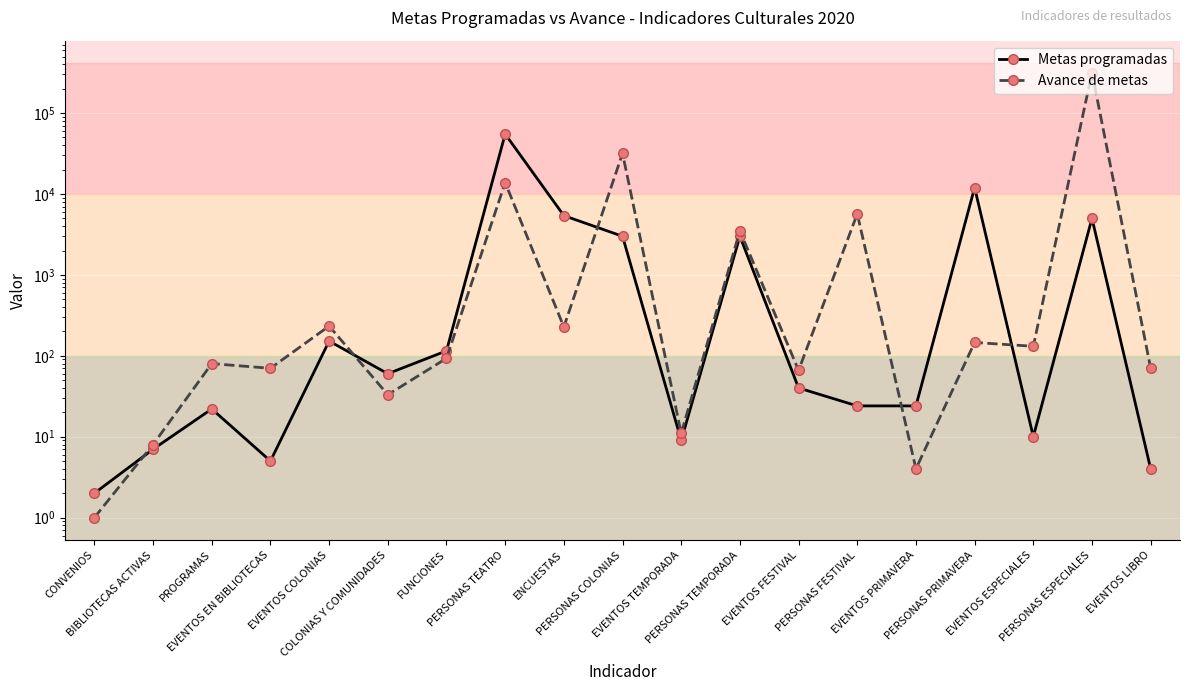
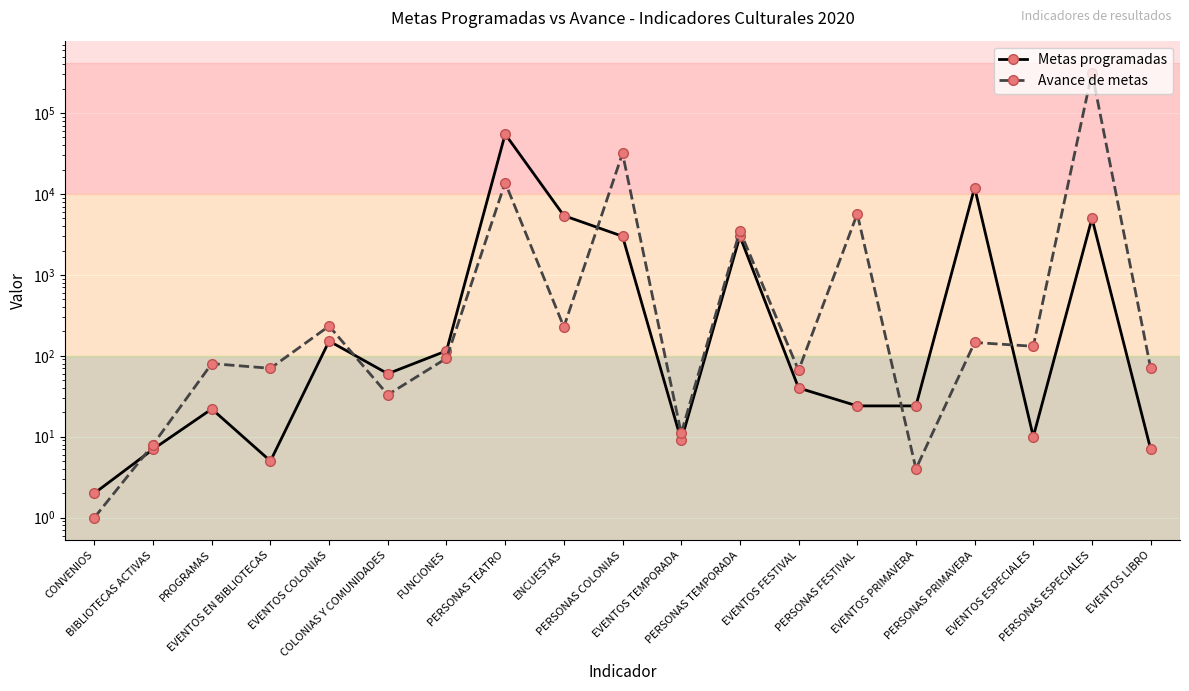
  {
    "Metas programadas": {
      "CONVENIOS": 2,
      "BIBLIOTECAS ACTIVAS": 7,
      "PROGRAMAS": 22,
      "EVENTOS EN BIBLIOTECAS": 5,
      "EVENTOS COLONIAS": 150,
      "COLONIAS Y COMUNIDADES": 60,
      "FUNCIONES": 120,
      "PERSONAS TEATRO": 60000,
      "ENCUESTAS": 5000,
      "PERSONAS COLONIAS": 3000,
      "EVENTOS TEMPORADA": 9,
      "PERSONAS TEMPORADA": 3000,
      "EVENTOS FESTIVAL": 40,
      "PERSONAS FESTIVAL": 24,
      "EVENTOS PRIMAVERA": 24,
      "PERSONAS PRIMAVERA": 12000,
      "EVENTOS ESPECIALES": 10,
      "PERSONAS ESPECIALES": 5000,
-     "EVENTOS LIBRO": 4
+     "EVENTOS LIBRO": 7
    },
    "Avance de metas": {
      "CONVENIOS": 1,
      "BIBLIOTECAS ACTIVAS": 8,
      "PROGRAMAS": 80,
      "EVENTOS EN BIBLIOTECAS": 70,
      "EVENTOS COLONIAS": 230,
      "COLONIAS Y COMUNIDADES": 33,
      "FUNCIONES": 90,
      "PERSONAS TEATRO": 14000,
      "ENCUESTAS": 230,
      "PERSONAS COLONIAS": 32000,
      "EVENTOS TEMPORADA": 11,
      "PERSONAS TEMPORADA": 3500,
      "EVENTOS FESTIVAL": 70,
      "PERSONAS FESTIVAL": 6000,
      "EVENTOS PRIMAVERA": 4,
      "PERSONAS PRIMAVERA": 150,
      "EVENTOS ESPECIALES": 130,
      "EVENTOS LIBRO": 70
    }
  }
